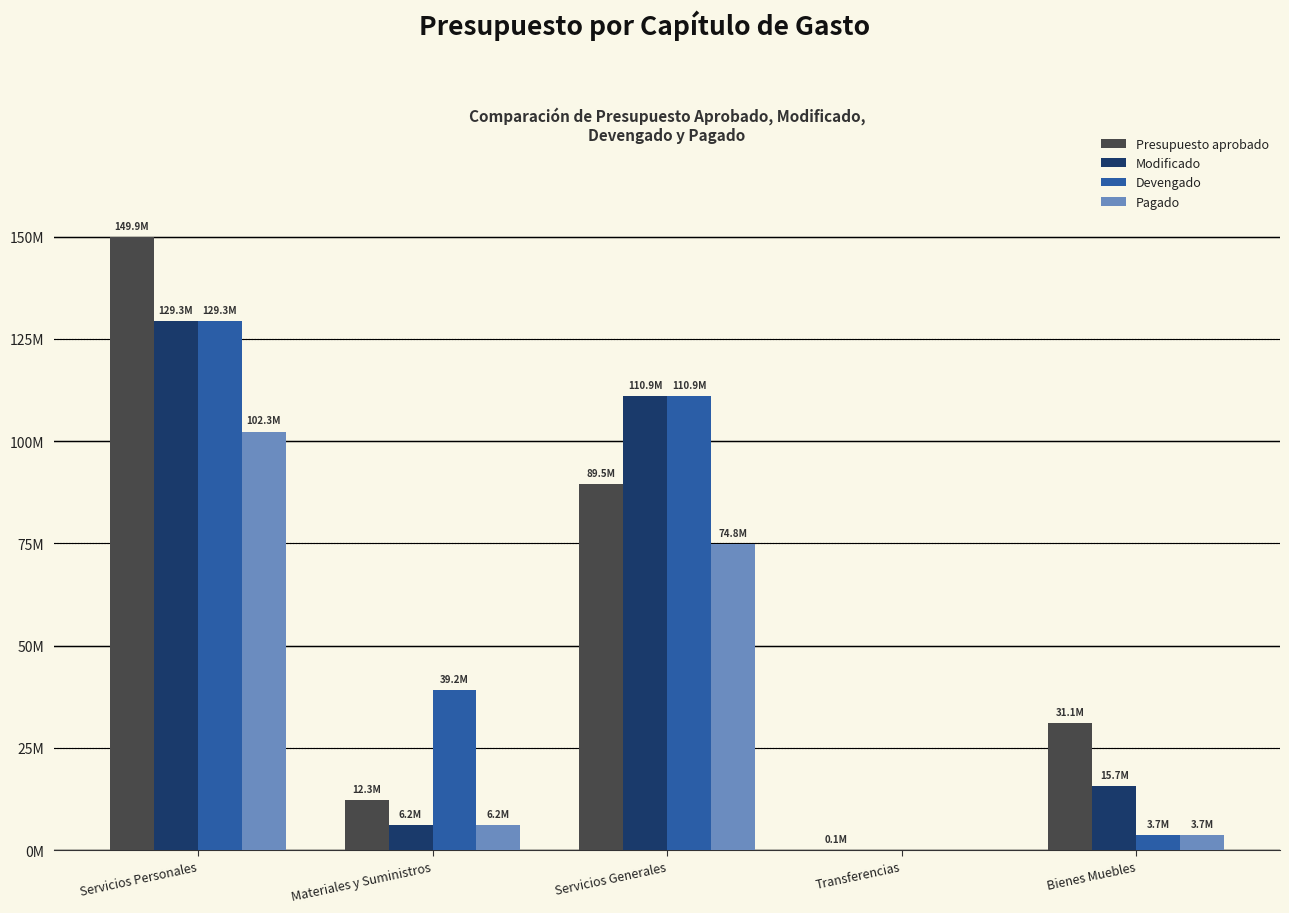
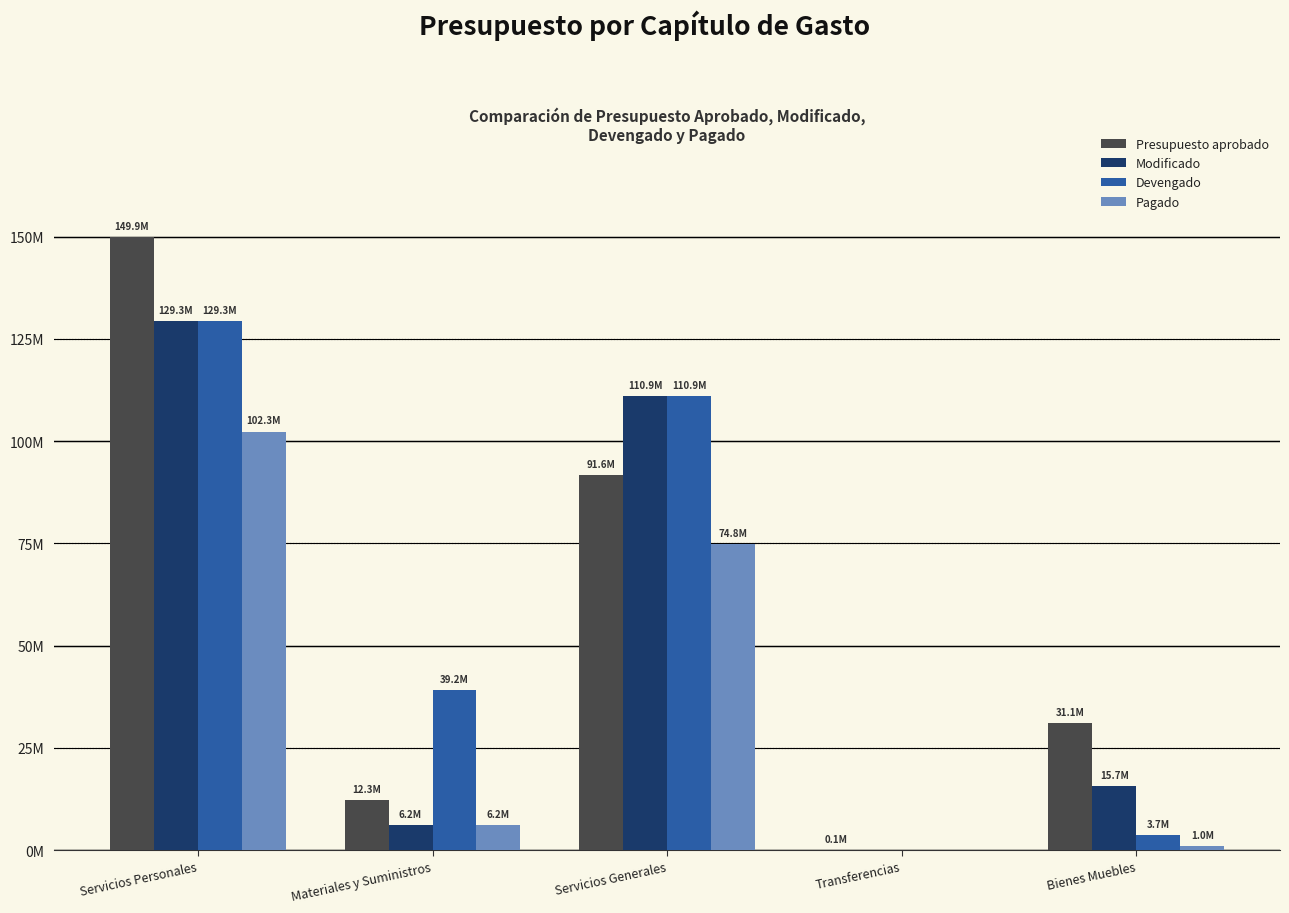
  {
    "Presupuesto aprobado": {
      "Servicios Personales": "149.9M",
      "Materiales y Suministros": "12.3M",
-     "Servicios Generales": "89.5M",
+     "Servicios Generales": "91.6M",
      "Transferencias": "0.1M",
      "Bienes Muebles": "31.1M"
    },
    "Modificado": {
      "Servicios Personales": "129.3M",
      "Materiales y Suministros": "6.2M",
      "Servicios Generales": "110.9M",
      "Bienes Muebles": "15.7M"
    },
    "Devengado": {
      "Servicios Personales": "129.3M",
      "Materiales y Suministros": "39.2M",
      "Servicios Generales": "110.9M",
      "Bienes Muebles": "3.7M"
    },
    "Pagado": {
      "Servicios Personales": "102.3M",
      "Materiales y Suministros": "6.2M",
      "Servicios Generales": "74.8M",
-     "Bienes Muebles": "3.7M"
+     "Bienes Muebles": "1.0M"
    }
  }
